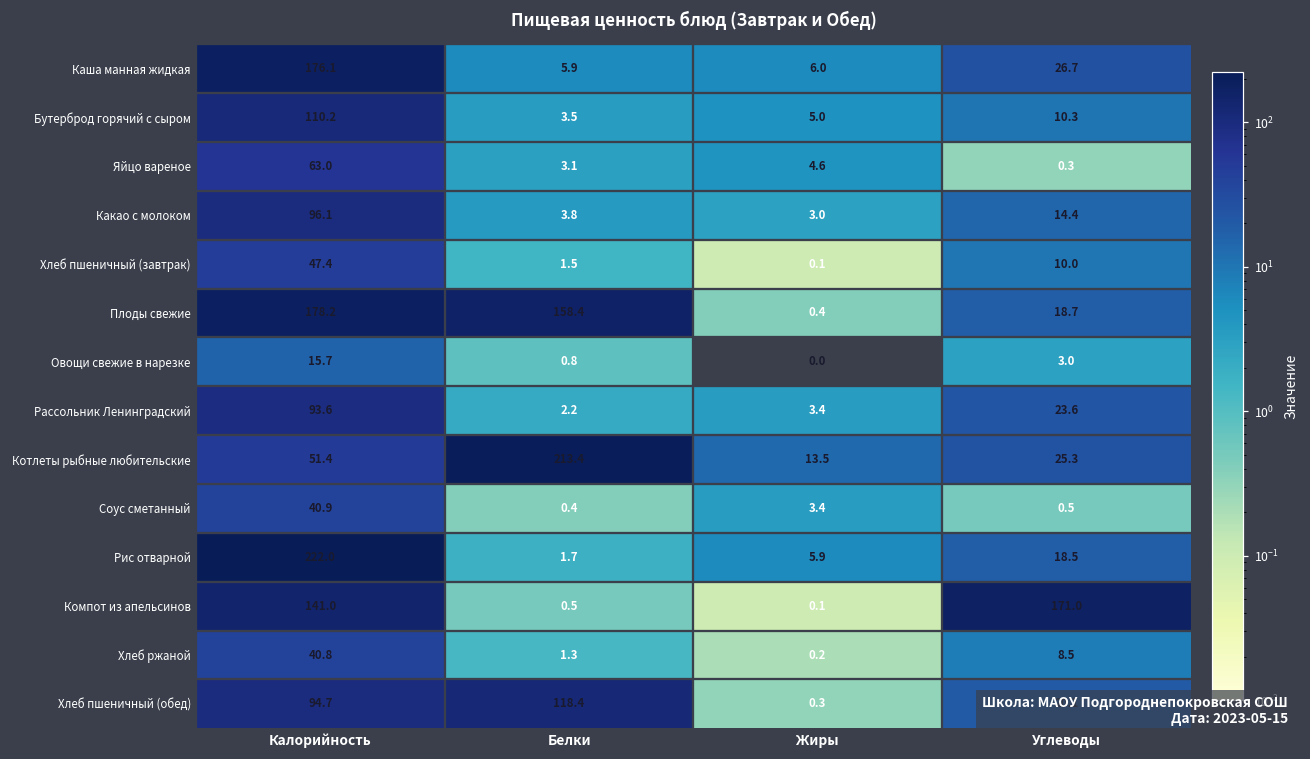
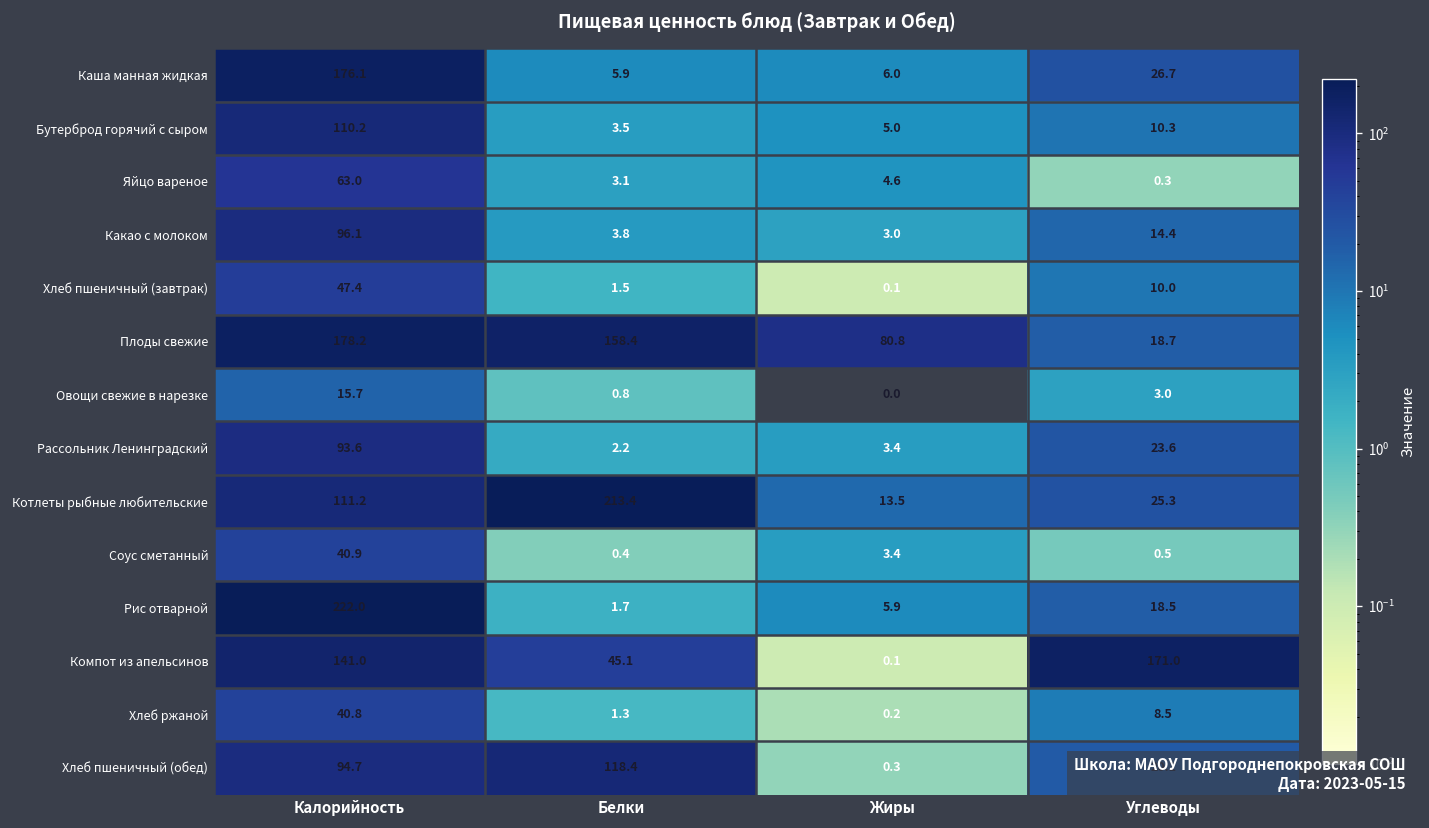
  {
    "Каша манная жидкая": {
      "Калорийность": 176.1,
      "Белки": 5.9,
      "Жиры": 6.0,
      "Углеводы": 26.7
    },
    "Бутерброд горячий с сыром": {
      "Калорийность": 110.2,
      "Белки": 3.5,
      "Жиры": 5.0,
      "Углеводы": 10.3
    },
    "Яйцо вареное": {
      "Калорийность": 63.0,
      "Белки": 3.1,
      "Жиры": 4.6,
      "Углеводы": 0.3
    },
    "Какао с молоком": {
      "Калорийность": 96.1,
      "Белки": 3.8,
      "Жиры": 3.0,
      "Углеводы": 14.4
    },
    "Хлеб пшеничный (завтрак)": {
      "Калорийность": 47.4,
      "Белки": 1.5,
      "Жиры": 0.1,
      "Углеводы": 10.0
    },
    "Плоды свежие": {
      "Калорийность": 178.2,
      "Белки": 158.4,
-     "Жиры": 0.4,
+     "Жиры": 80.8,
      "Углеводы": 18.7
    },
    "Овощи свежие в нарезке": {
      "Калорийность": 15.7,
      "Белки": 0.8,
      "Углеводы": 3.0
    },
    "Рассольник Ленинградский": {
      "Калорийность": 93.6,
      "Белки": 2.2,
      "Жиры": 3.4,
      "Углеводы": 23.6
    },
    "Котлеты рыбные любительские": {
-     "Калорийность": 51.4,
+     "Калорийность": 111.2,
      "Жиры": 13.5,
      "Углеводы": 25.3
    },
    "Соус сметанный": {
      "Калорийность": 40.9,
      "Белки": 0.4,
      "Жиры": 3.4,
      "Углеводы": 0.5
    },
    "Рис отварной": {
      "Белки": 1.7,
      "Жиры": 5.9,
      "Углеводы": 18.5
    },
    "Компот из апельсинов": {
      "Калорийность": 141.0,
-     "Белки": 0.5,
+     "Белки": 45.1,
      "Жиры": 0.1,
      "Углеводы": 171.0
    },
    "Хлеб ржаной": {
      "Калорийность": 40.8,
      "Белки": 1.3,
      "Жиры": 0.2,
      "Углеводы": 8.5
    },
    "Хлеб пшеничный (обед)": {
      "Калорийность": 94.7,
      "Белки": 118.4,
      "Жиры": 0.3,
      "Углеводы": 20.1
    }
  }
